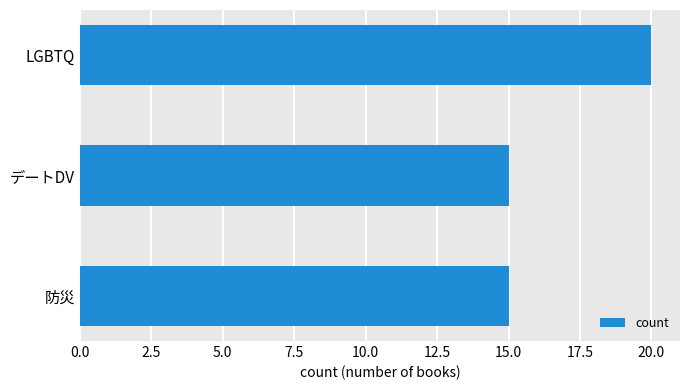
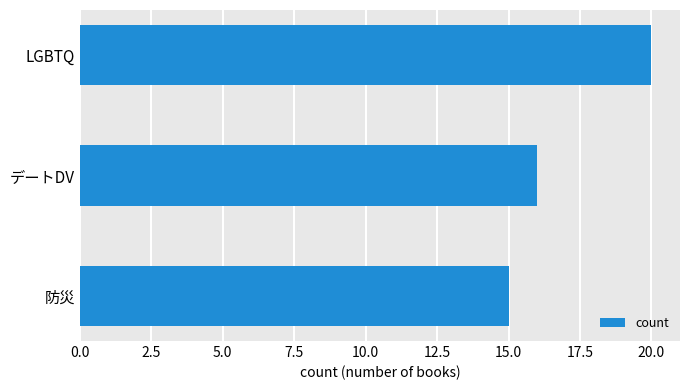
  {
    "LGBTQ": 20,
-   "デートDV": 15,
+   "デートDV": 16,
    "防災": 15
  }
